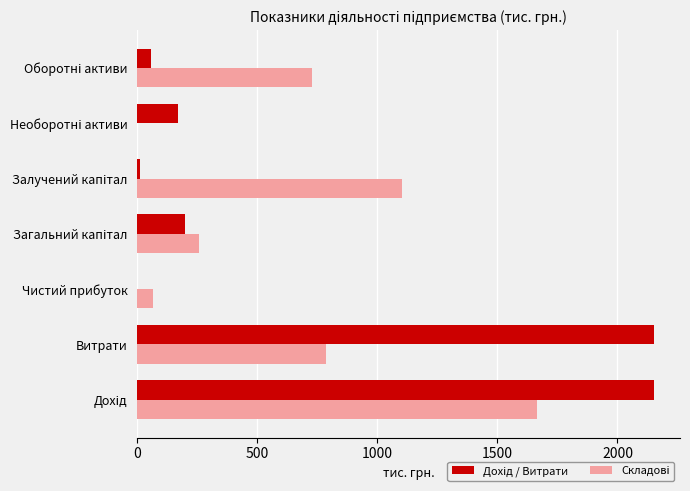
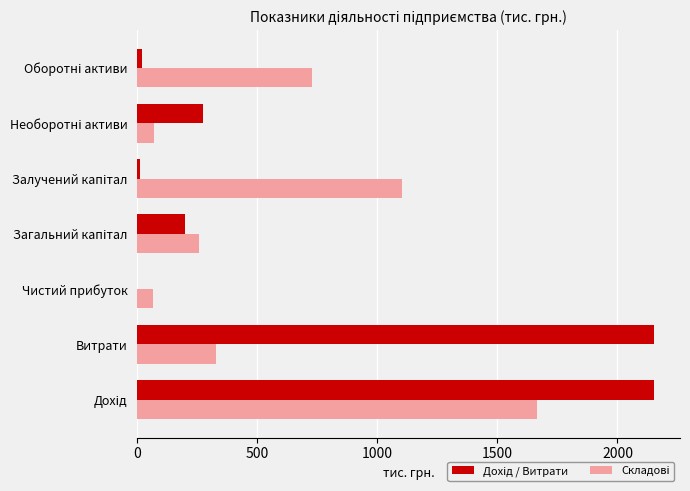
  {
    "Дохід / Витрати": {
-     "Оборотні активи": 60,
-     "Необоротні активи": 170,
+     "Оборотні активи": 20,
+     "Необоротні активи": 270,
      "Загальний капітал": 200,
      "Чистий прибуток": 0,
      "Витрати": 2150,
      "Дохід": 2150
    },
    "Складові": {
      "Оборотні активи": 730,
-     "Необоротні активи": 0,
+     "Необоротні активи": 70,
      "Залучений капітал": 1100,
      "Загальний капітал": 260,
      "Чистий прибуток": 60,
-     "Витрати": 790,
+     "Витрати": 330,
      "Дохід": 1670
    }
  }
